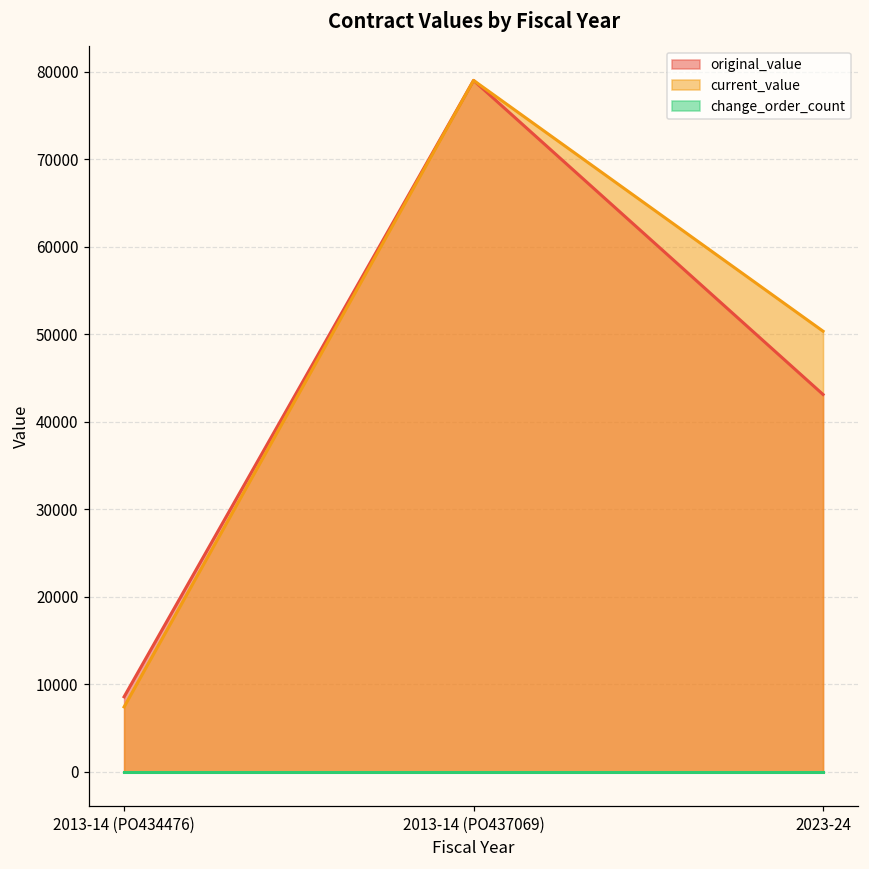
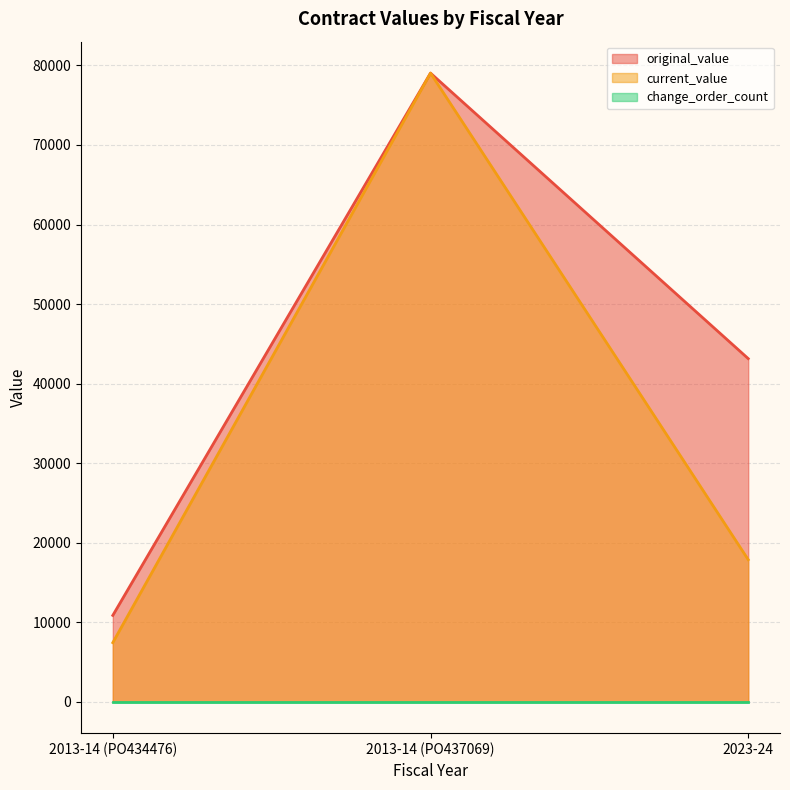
  {
    "original_value": {
-     "2013-14 (PO434476)": 9000,
+     "2013-14 (PO434476)": 11000,
      "2023-24": 43000
    },
    "current_value": {
      "2013-14 (PO434476)": 7000,
-     "2023-24": 50000
+     "2023-24": 18000
    },
    "change_order_count": {
      "2013-14 (PO434476)": 0,
      "2013-14 (PO437069)": 0,
      "2023-24": 0
    }
  }
